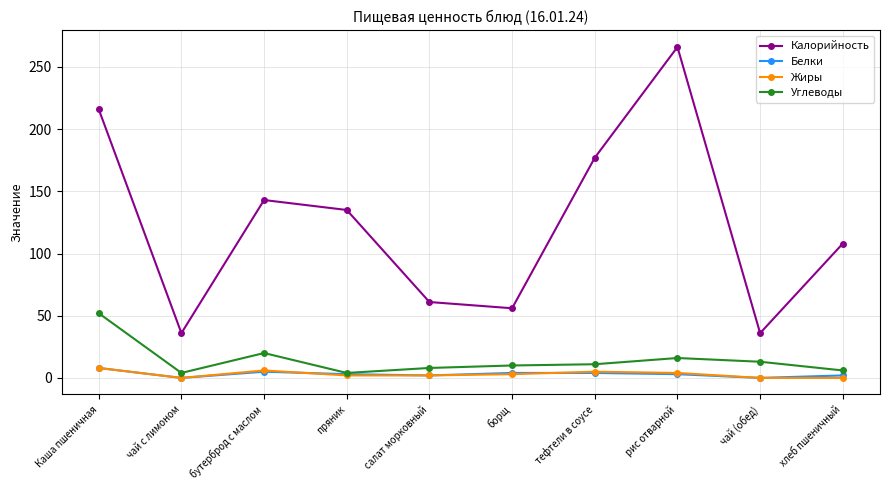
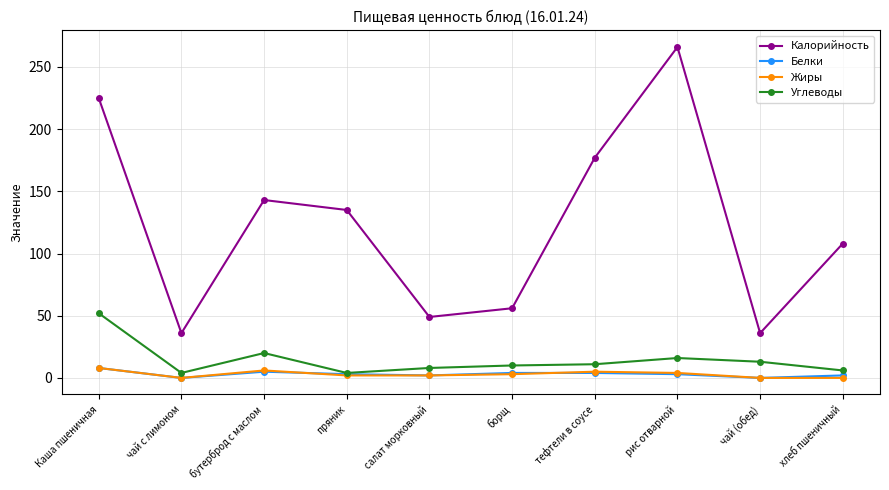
  {
    "Калорийность": {
-     "Каша пшеничная": 216,
+     "Каша пшеничная": 225,
      "чай с лимоном": 36,
      "бутерброд с маслом": 143,
      "пряник": 135,
-     "салат морковный": 61,
+     "салат морковный": 49,
      "борщ": 56,
      "тефтели в соусе": 177,
      "рис отварной": 266,
      "чай (обед)": 36,
      "хлеб пшеничный": 108
    },
    "Углеводы": {
      "Каша пшеничная": 52,
      "чай с лимоном": 4,
      "бутерброд с маслом": 20,
      "салат морковный": 8,
      "борщ": 10,
      "тефтели в соусе": 11,
      "рис отварной": 16,
      "чай (обед)": 13,
      "хлеб пшеничный": 6
    }
  }
